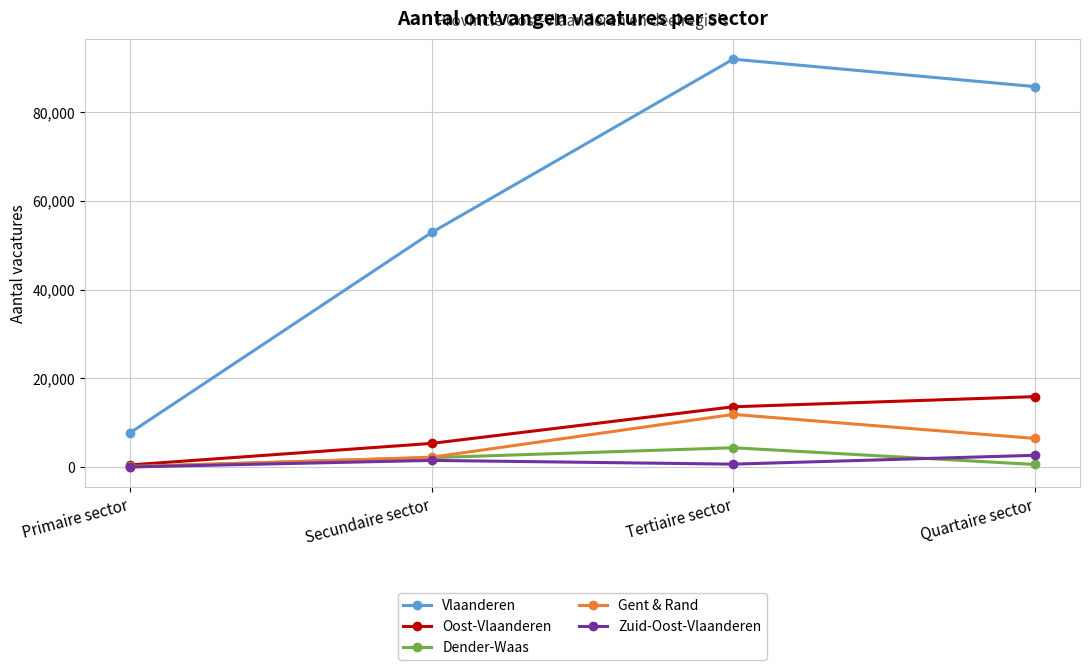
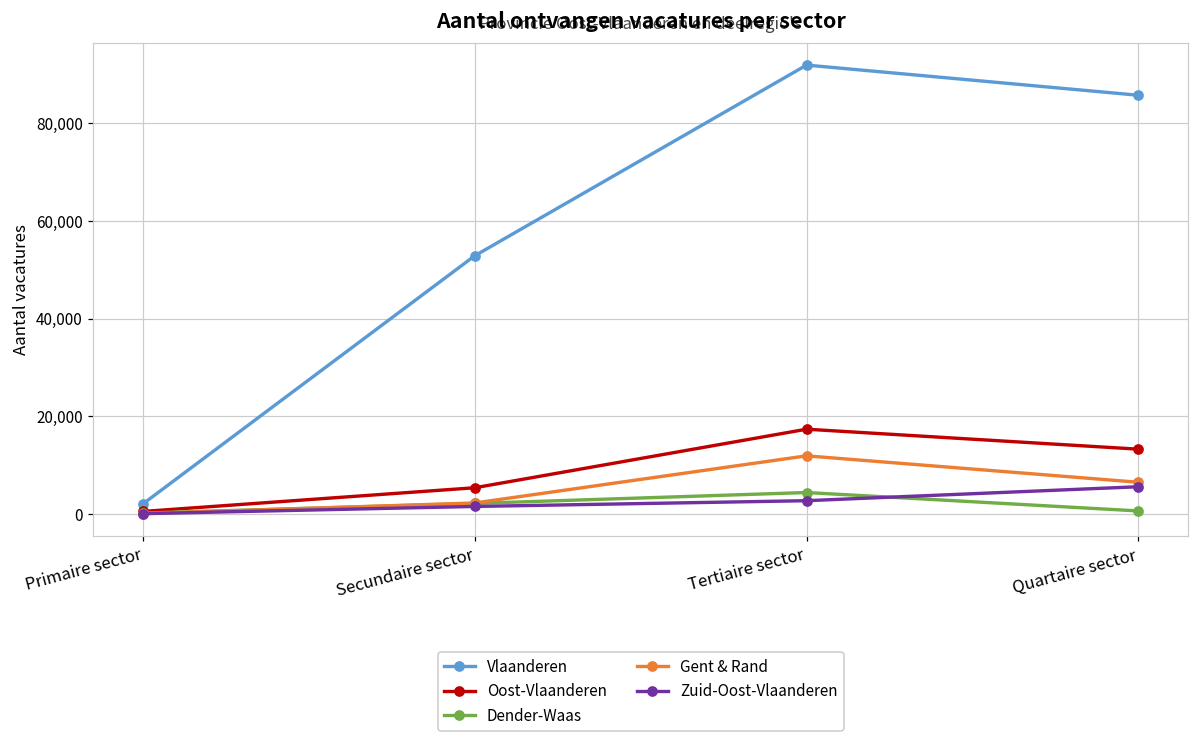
  {
    "Vlaanderen": {
-     "Primaire sector": "8,000",
+     "Primaire sector": "2,000",
      "Secundaire sector": "53,000",
      "Tertiaire sector": "92,000",
      "Quartaire sector": "86,000"
    },
    "Oost-Vlaanderen": {
      "Secundaire sector": "5,000",
-     "Tertiaire sector": "14,000",
-     "Quartaire sector": "16,000"
+     "Tertiaire sector": "17,000",
+     "Quartaire sector": "13,000"
    },
    "Dender-Waas": {
      "Tertiaire sector": "4,000",
      "Quartaire sector": "1,000"
    },
    "Gent & Rand": {
      "Tertiaire sector": "12,000",
      "Quartaire sector": "6,000"
    },
    "Zuid-Oost-Vlaanderen": {
      "Secundaire sector": "2,000",
-     "Tertiaire sector": "1,000",
-     "Quartaire sector": "3,000"
+     "Tertiaire sector": "3,000",
+     "Quartaire sector": "6,000"
    }
  }
